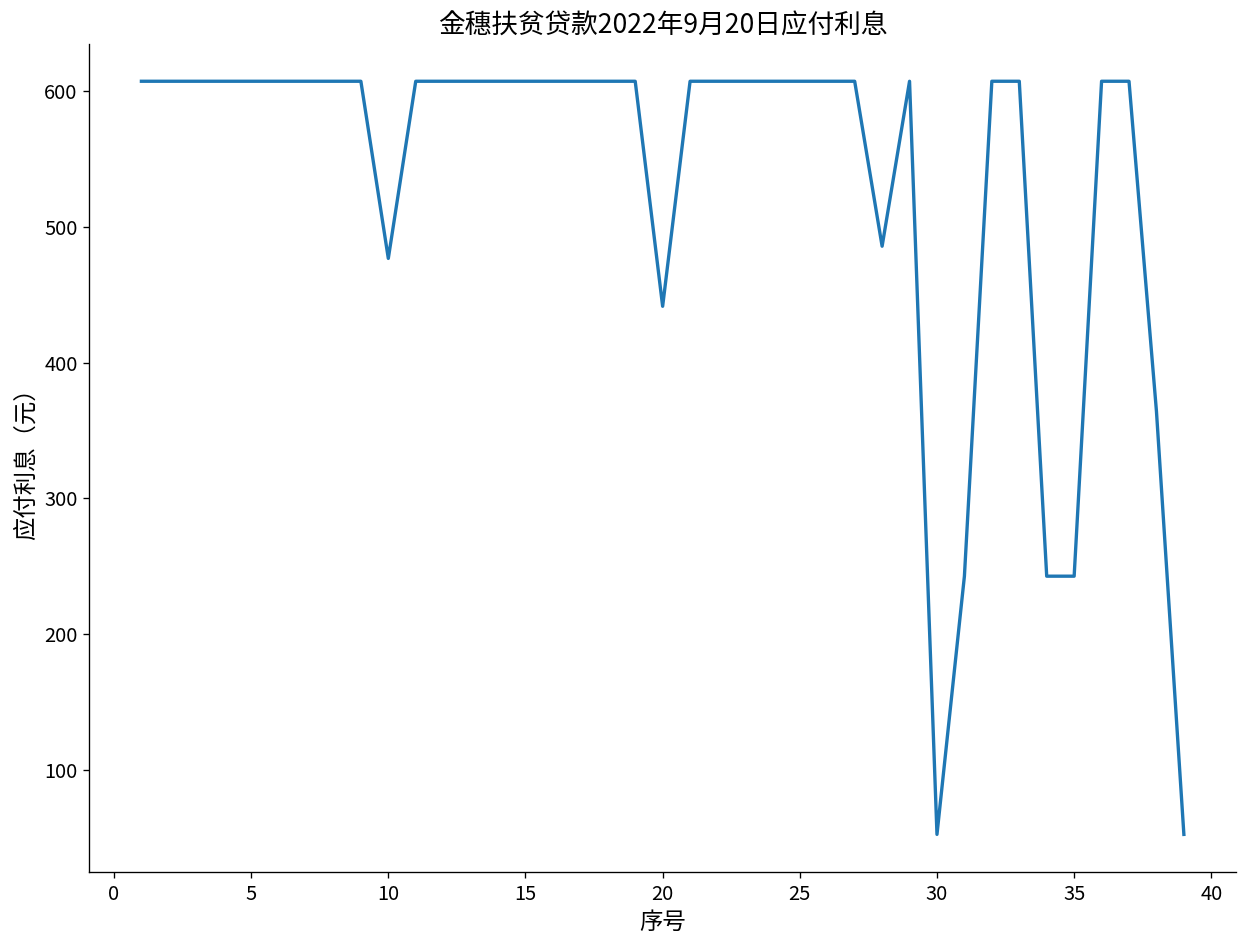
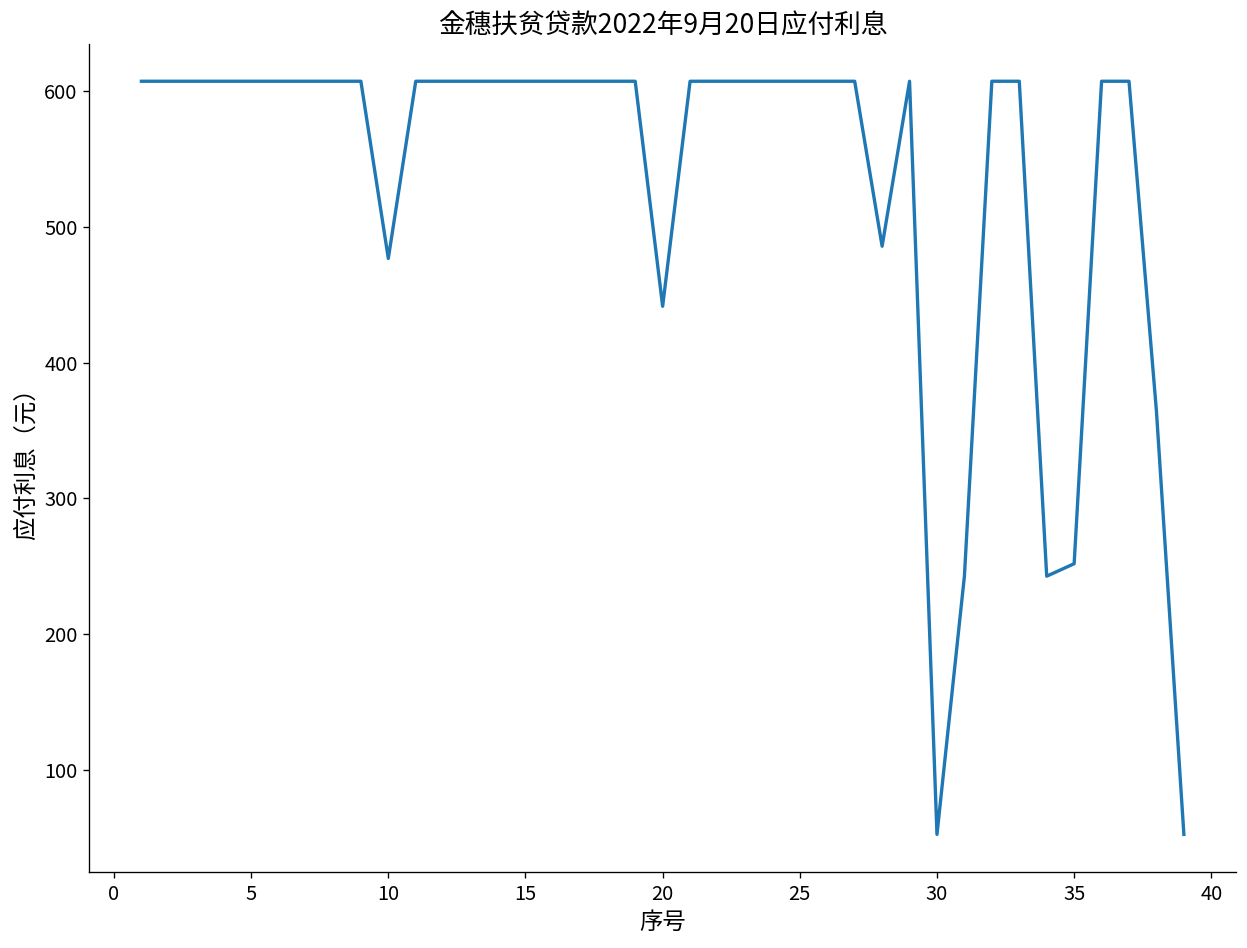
  {
    "5": 607,
    "10": 477,
    "15": 607,
    "20": 441,
    "25": 607,
    "30": 53,
-   "35": 243
+   "35": 252
  }
